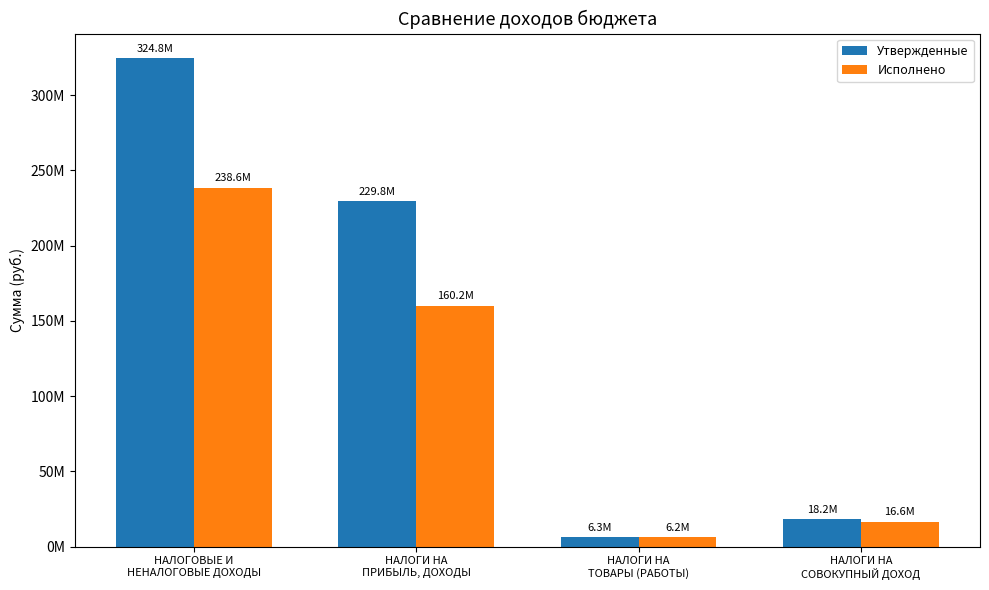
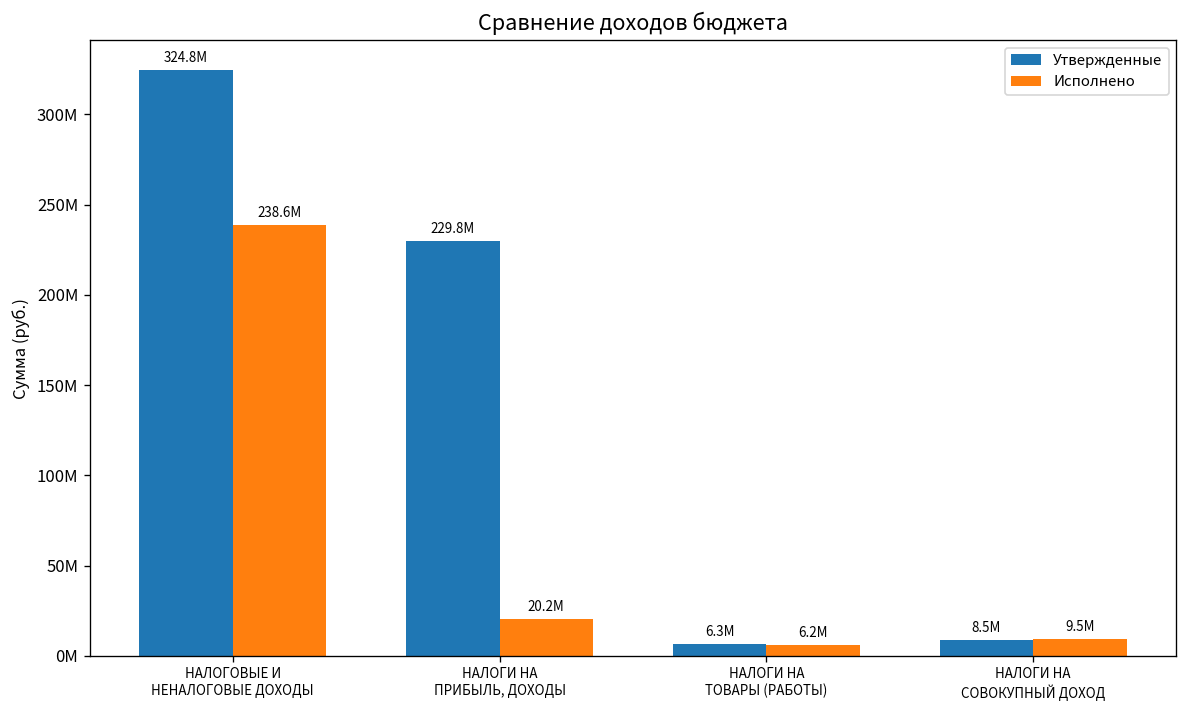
  {
    "Утвержденные": {
      "НАЛОГОВЫЕ И НЕНАЛОГОВЫЕ ДОХОДЫ": "324.8M",
      "НАЛОГИ НА ПРИБЫЛЬ, ДОХОДЫ": "229.8M",
      "НАЛОГИ НА ТОВАРЫ (РАБОТЫ)": "6.3M",
-     "НАЛОГИ НА СОВОКУПНЫЙ ДОХОД": "18.2M"
+     "НАЛОГИ НА СОВОКУПНЫЙ ДОХОД": "8.5M"
    },
    "Исполнено": {
      "НАЛОГОВЫЕ И НЕНАЛОГОВЫЕ ДОХОДЫ": "238.6M",
-     "НАЛОГИ НА ПРИБЫЛЬ, ДОХОДЫ": "160.2M",
+     "НАЛОГИ НА ПРИБЫЛЬ, ДОХОДЫ": "20.2M",
      "НАЛОГИ НА ТОВАРЫ (РАБОТЫ)": "6.2M",
-     "НАЛОГИ НА СОВОКУПНЫЙ ДОХОД": "16.6M"
+     "НАЛОГИ НА СОВОКУПНЫЙ ДОХОД": "9.5M"
    }
  }
